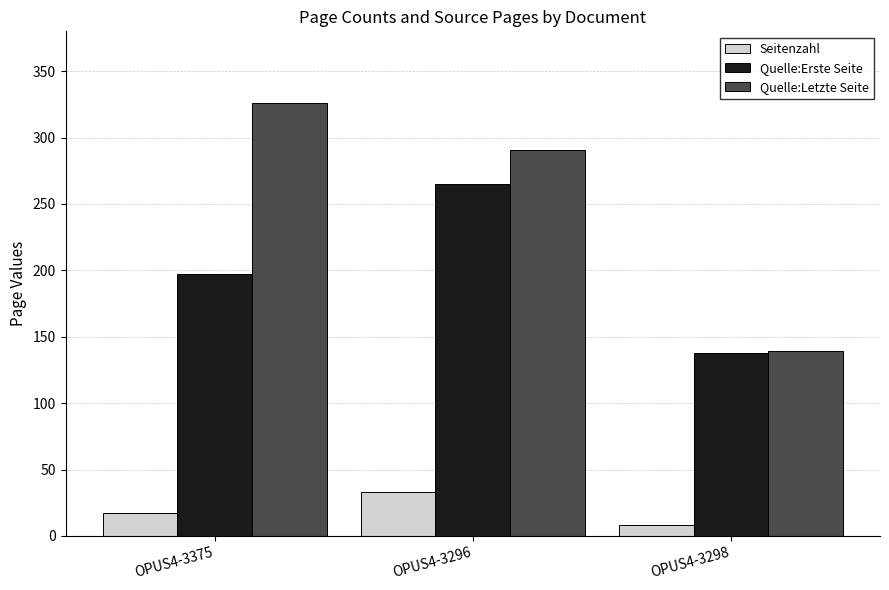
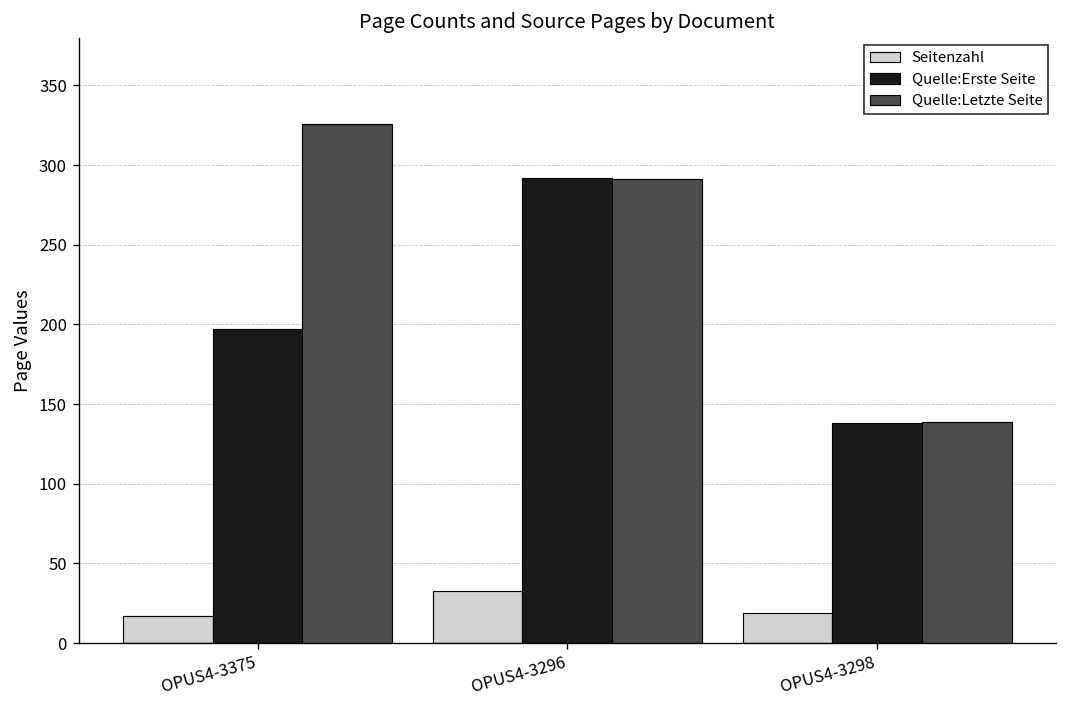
  {
    "Seitenzahl": {
      "OPUS4-3375": 17,
      "OPUS4-3296": 33,
-     "OPUS4-3298": 8
+     "OPUS4-3298": 19
    },
    "Quelle:Erste Seite": {
      "OPUS4-3375": 197,
-     "OPUS4-3296": 265,
+     "OPUS4-3296": 292,
      "OPUS4-3298": 138
    },
    "Quelle:Letzte Seite": {
      "OPUS4-3375": 326,
      "OPUS4-3296": 291,
      "OPUS4-3298": 139
    }
  }
